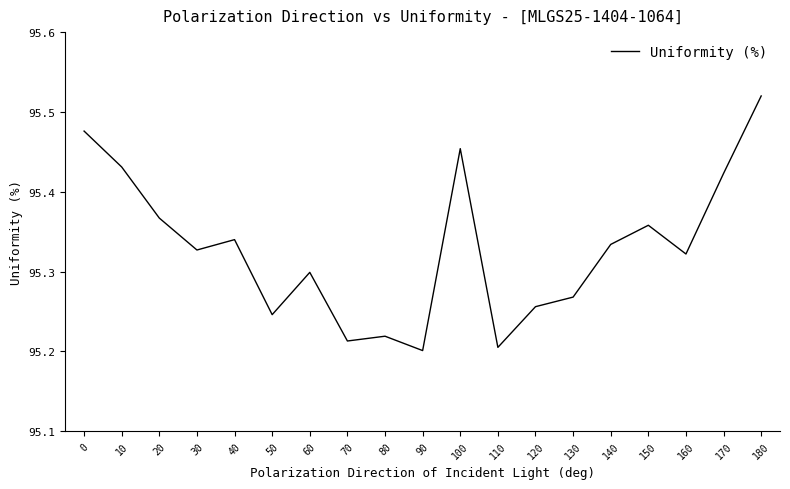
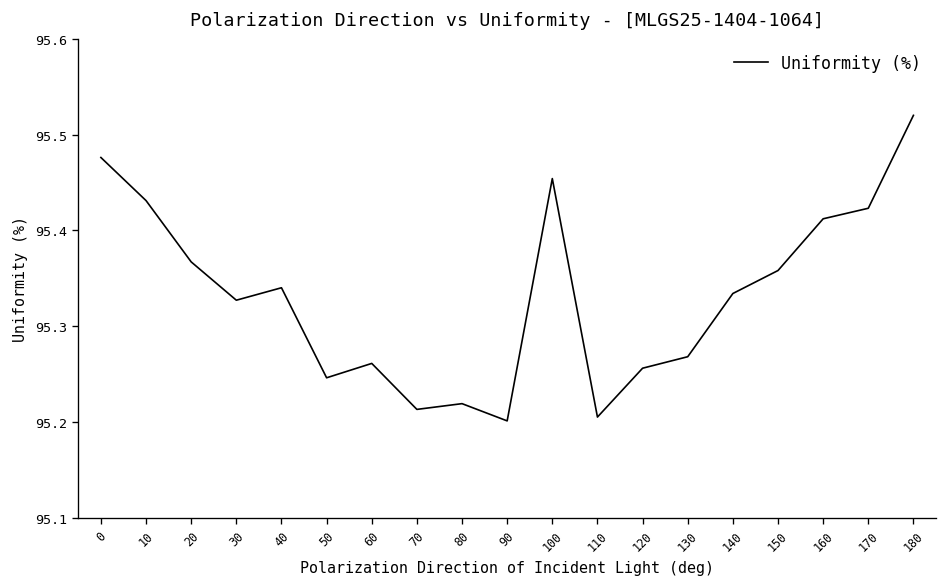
  {
    "0": 95.48,
    "10": 95.43,
    "20": 95.37,
    "30": 95.33,
    "40": 95.34,
    "50": 95.25,
-   "60": 95.30,
+   "60": 95.26,
    "70": 95.21,
    "80": 95.22,
    "90": 95.20,
    "100": 95.45,
    "110": 95.21,
    "120": 95.26,
    "130": 95.27,
    "140": 95.33,
    "150": 95.36,
-   "160": 95.32,
+   "160": 95.41,
    "170": 95.42,
    "180": 95.52
  }
